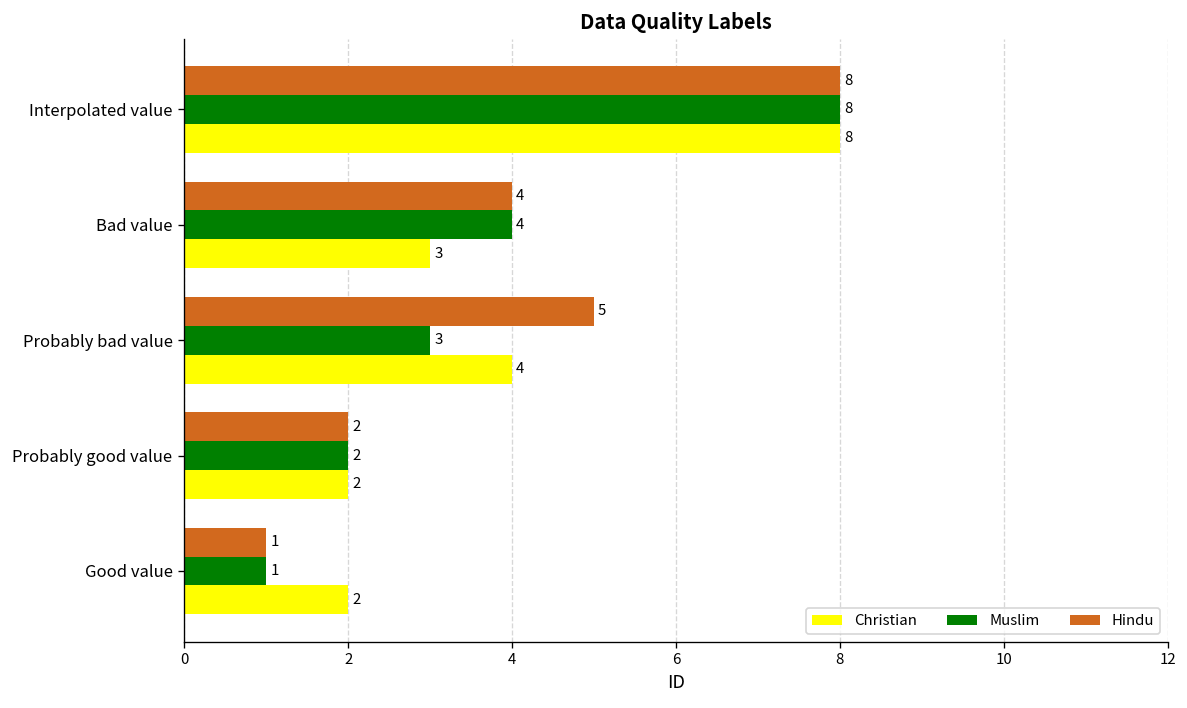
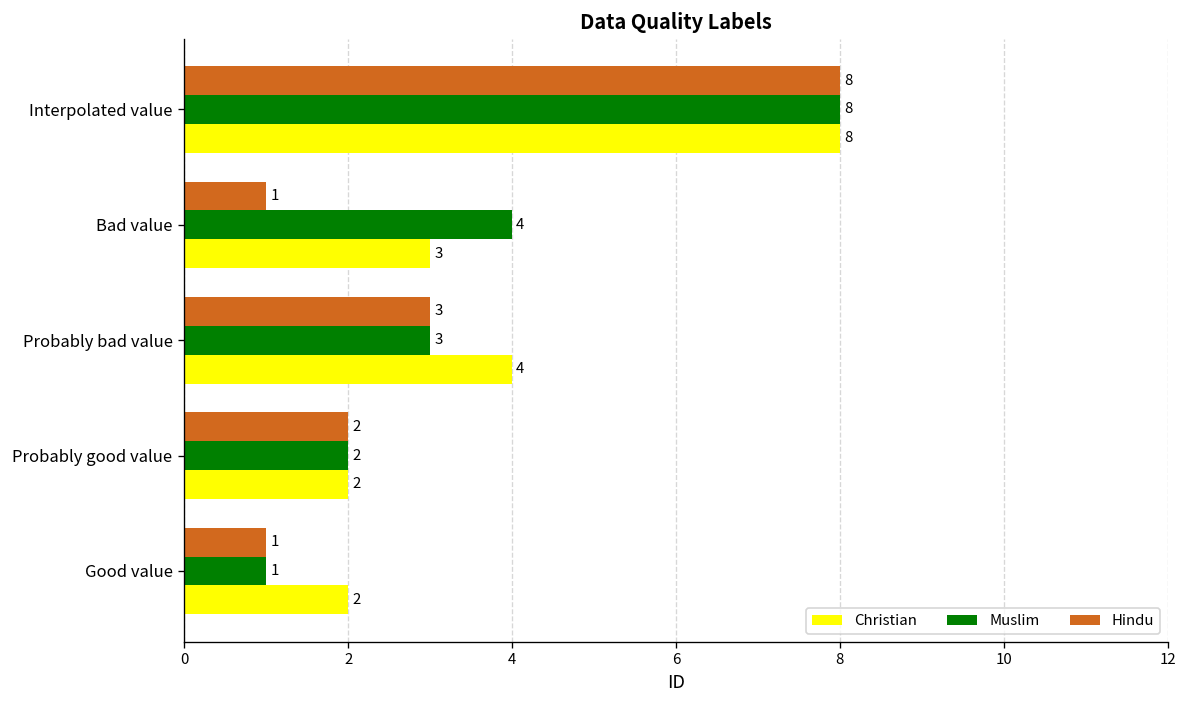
  {
    "Christian": {
      "Interpolated value": 8,
      "Bad value": 3,
      "Probably bad value": 4,
      "Probably good value": 2,
      "Good value": 2
    },
    "Muslim": {
      "Interpolated value": 8,
      "Bad value": 4,
      "Probably bad value": 3,
      "Probably good value": 2,
      "Good value": 1
    },
    "Hindu": {
      "Interpolated value": 8,
-     "Bad value": 4,
-     "Probably bad value": 5,
+     "Bad value": 1,
+     "Probably bad value": 3,
      "Probably good value": 2,
      "Good value": 1
    }
  }
